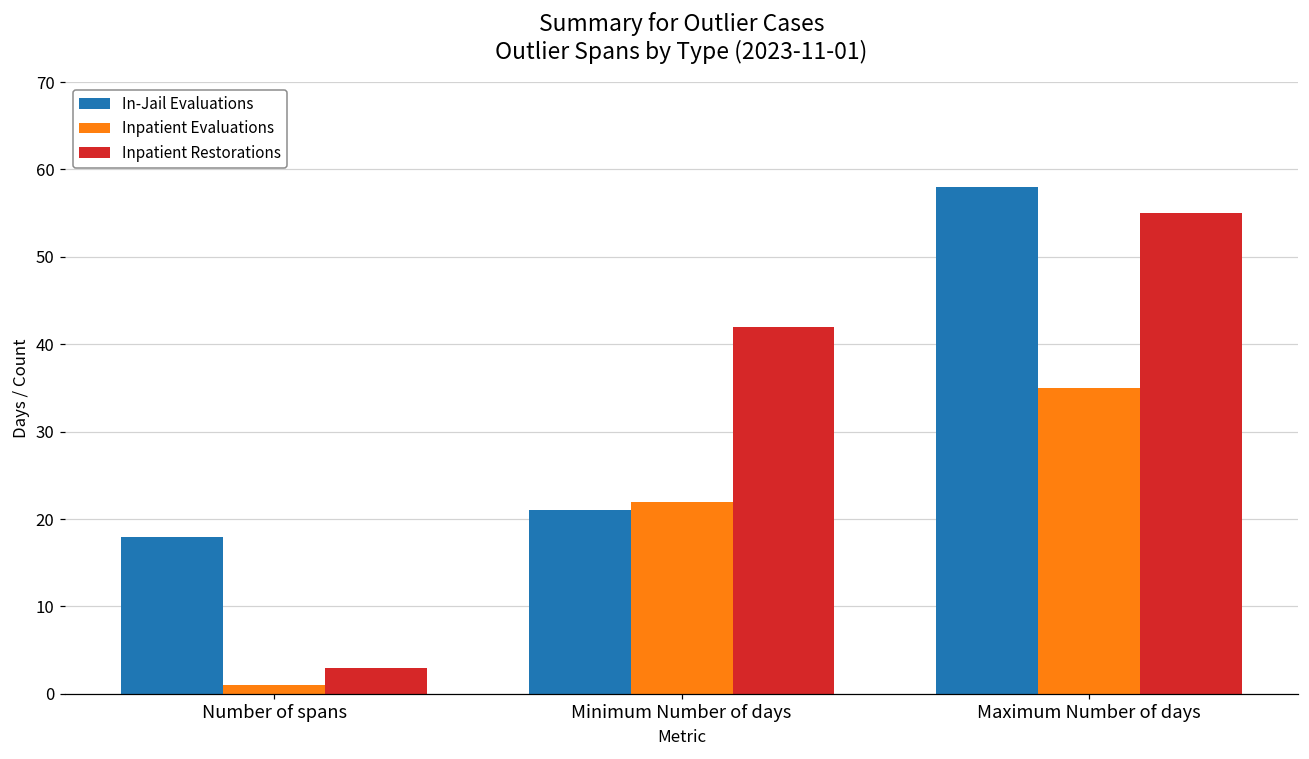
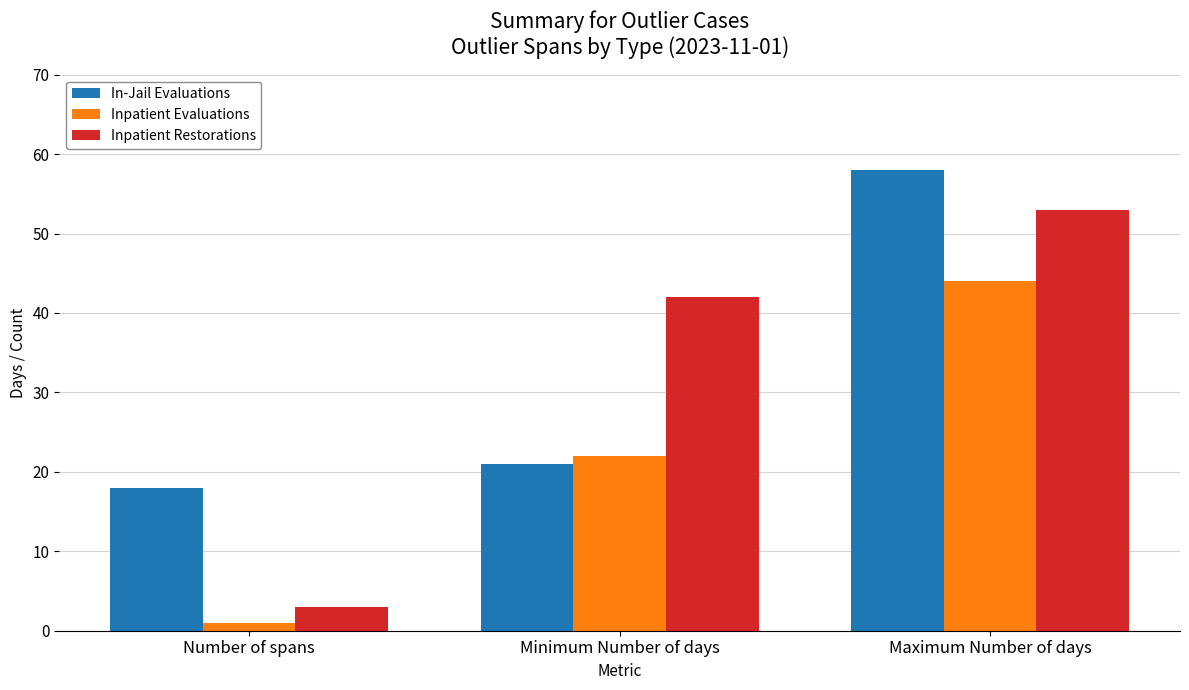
  {
    "In-Jail Evaluations": {
      "Number of spans": 18,
      "Minimum Number of days": 21,
      "Maximum Number of days": 58
    },
    "Inpatient Evaluations": {
      "Number of spans": 1,
      "Minimum Number of days": 22,
-     "Maximum Number of days": 35
+     "Maximum Number of days": 44
    },
    "Inpatient Restorations": {
      "Number of spans": 3,
      "Minimum Number of days": 42,
-     "Maximum Number of days": 55
+     "Maximum Number of days": 53
    }
  }
